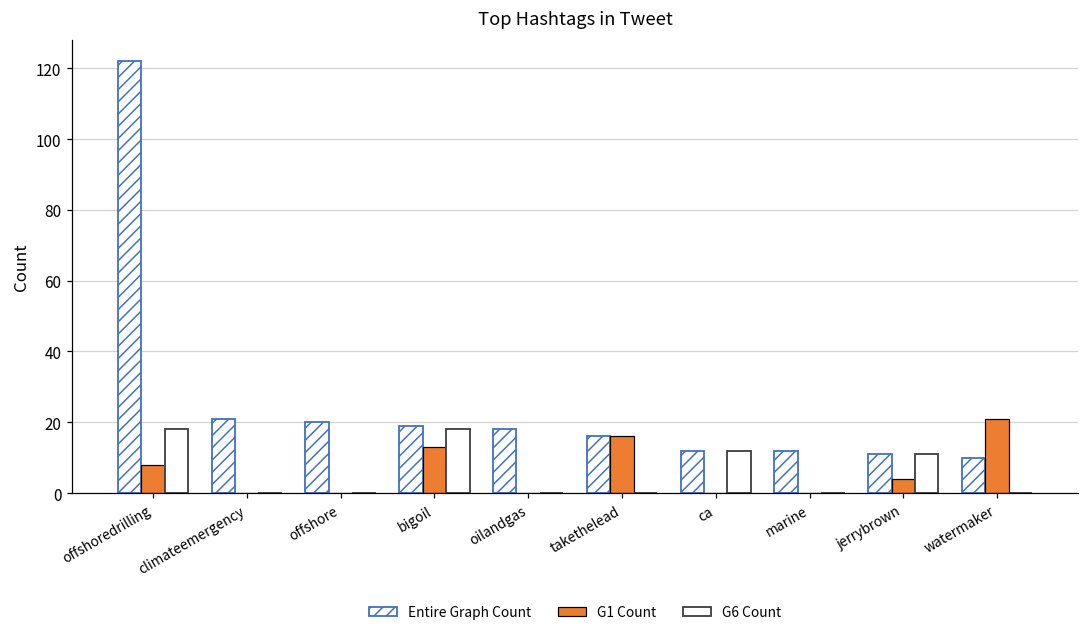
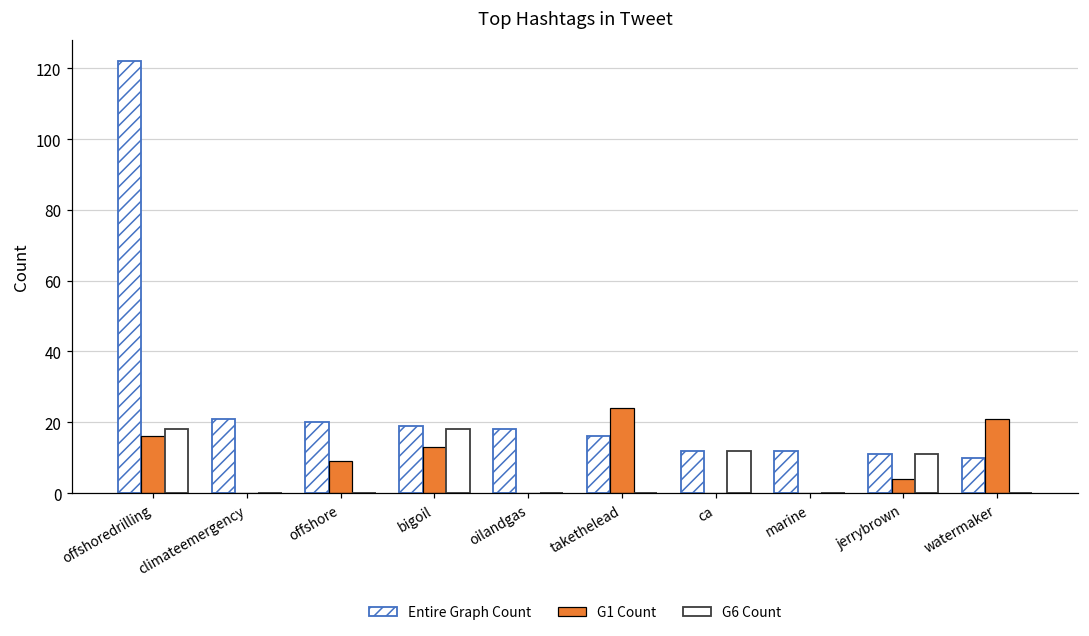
  {
    "G1 Count": {
-     "offshoredrilling": 8,
+     "offshoredrilling": 16,
      "climateemergency": 0,
-     "offshore": 0,
+     "offshore": 9,
      "bigoil": 13,
      "oilandgas": 0,
-     "takethelead": 16,
+     "takethelead": 24,
      "ca": 0,
      "marine": 0,
      "jerrybrown": 4,
      "watermaker": 21
    }
  }
